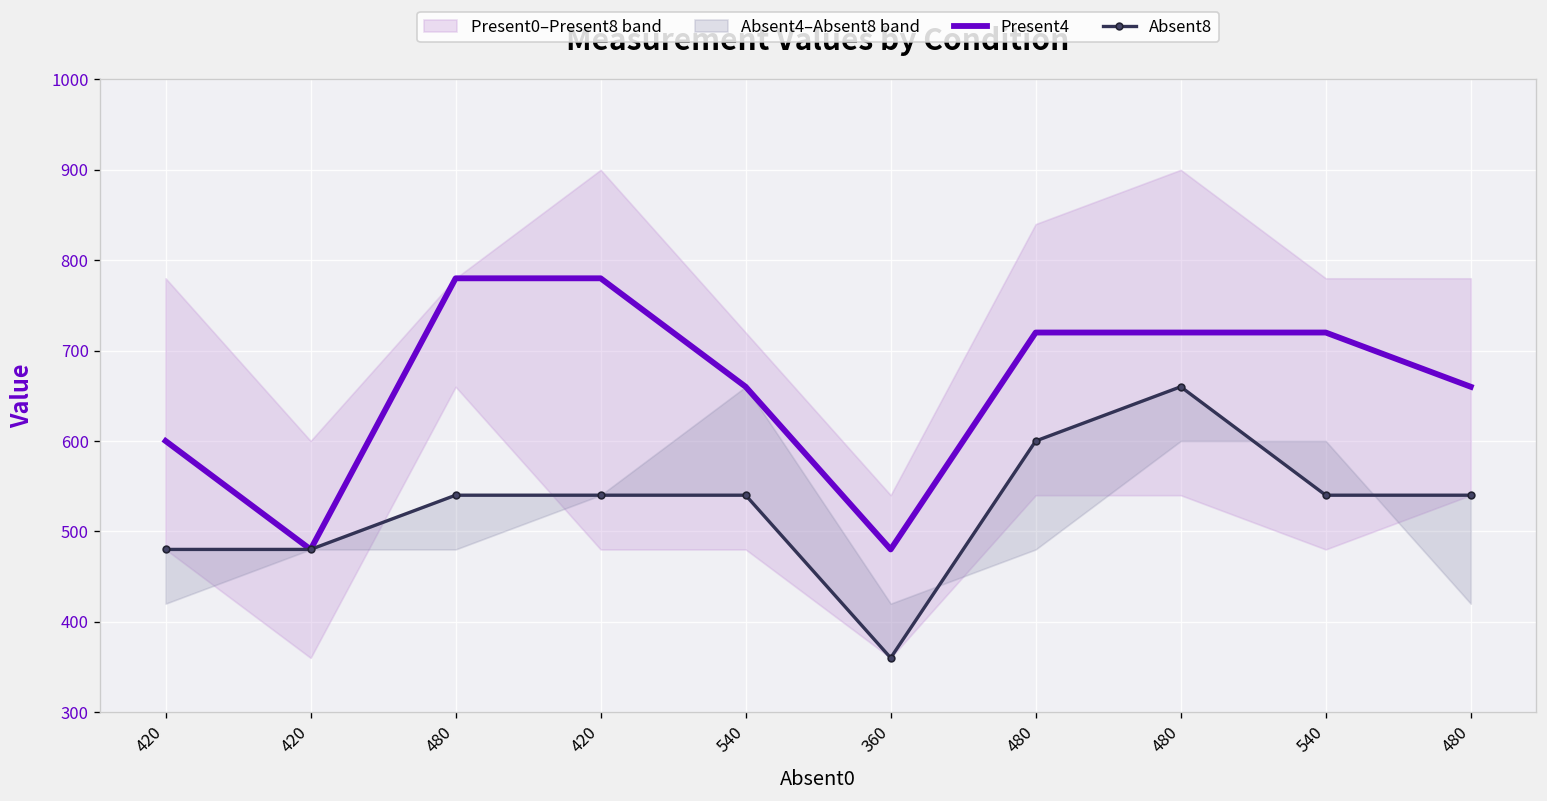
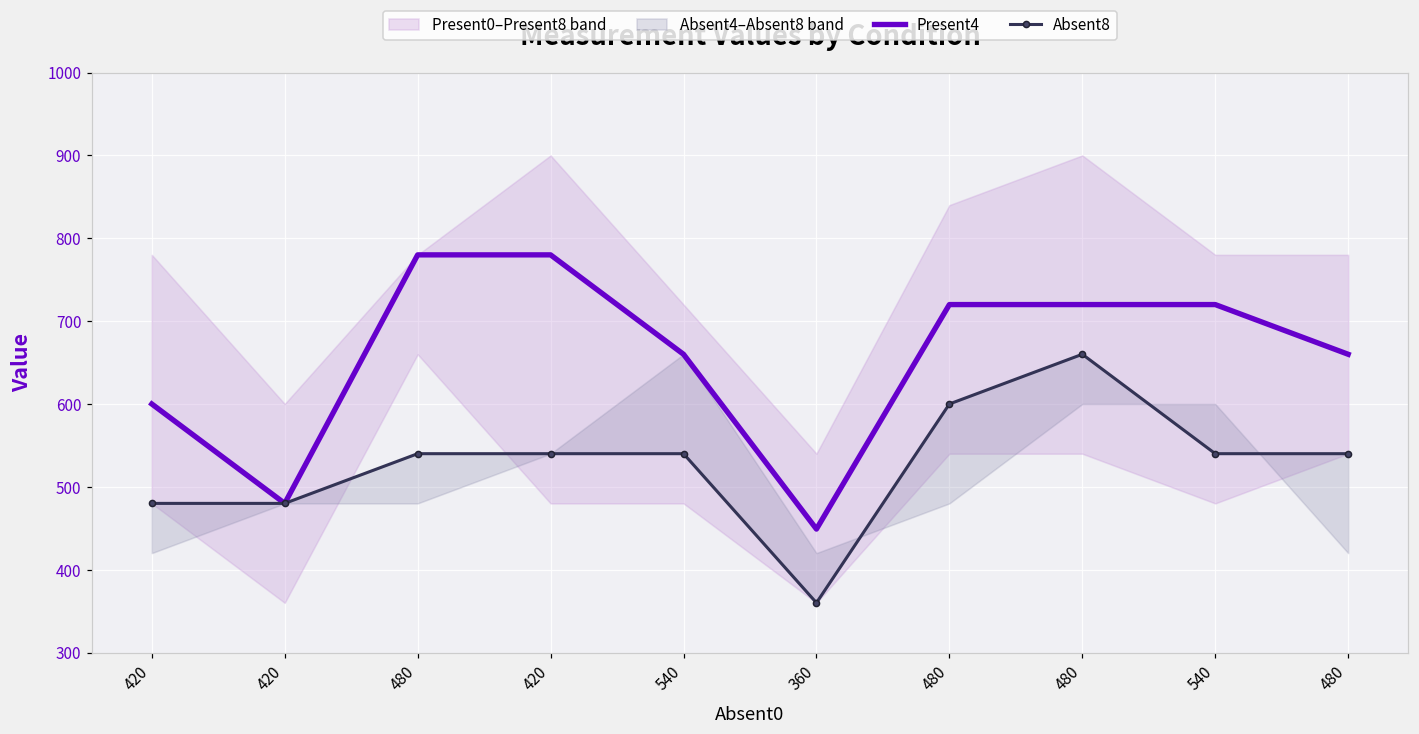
  {
    "Present4": {
-     "360": 480
+     "360": 450
    },
    "Absent8": {
      "360": 360
    }
  }
